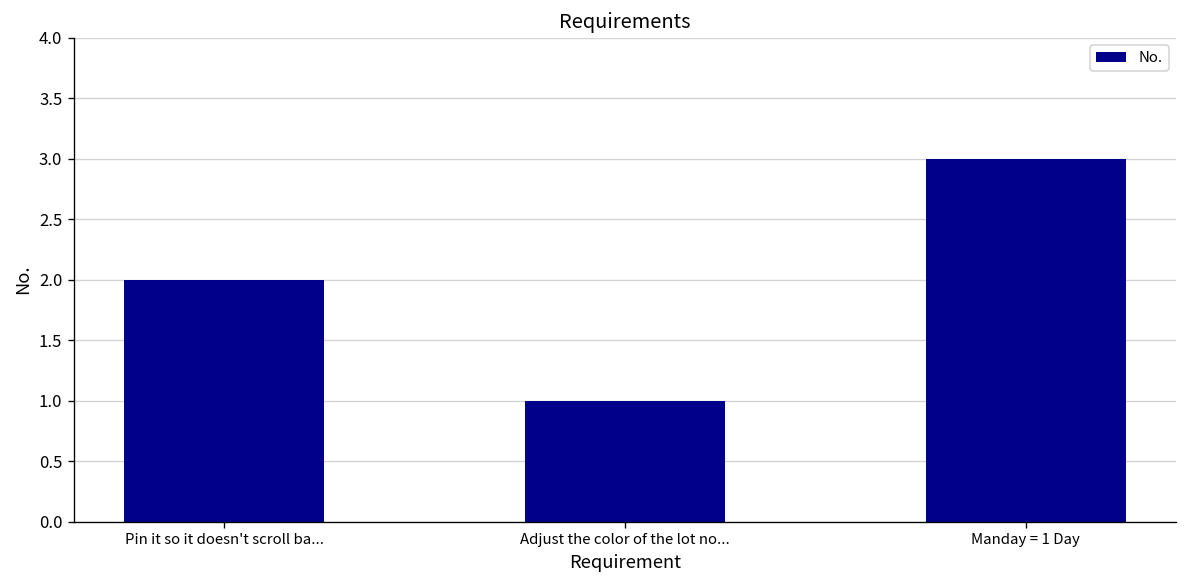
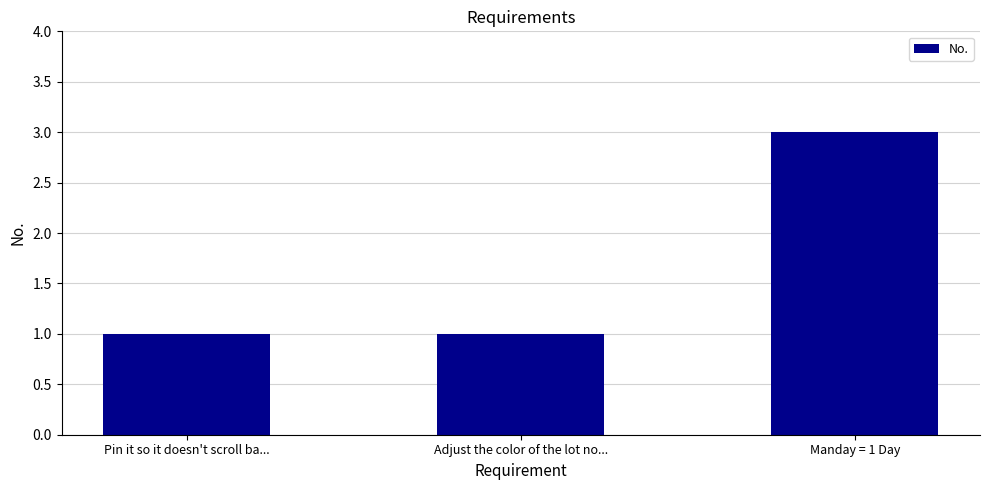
  {
-   "Pin it so it doesn't scroll ba...": 2,
+   "Pin it so it doesn't scroll ba...": 1,
    "Adjust the color of the lot no...": 1,
    "Manday = 1 Day": 3
  }
